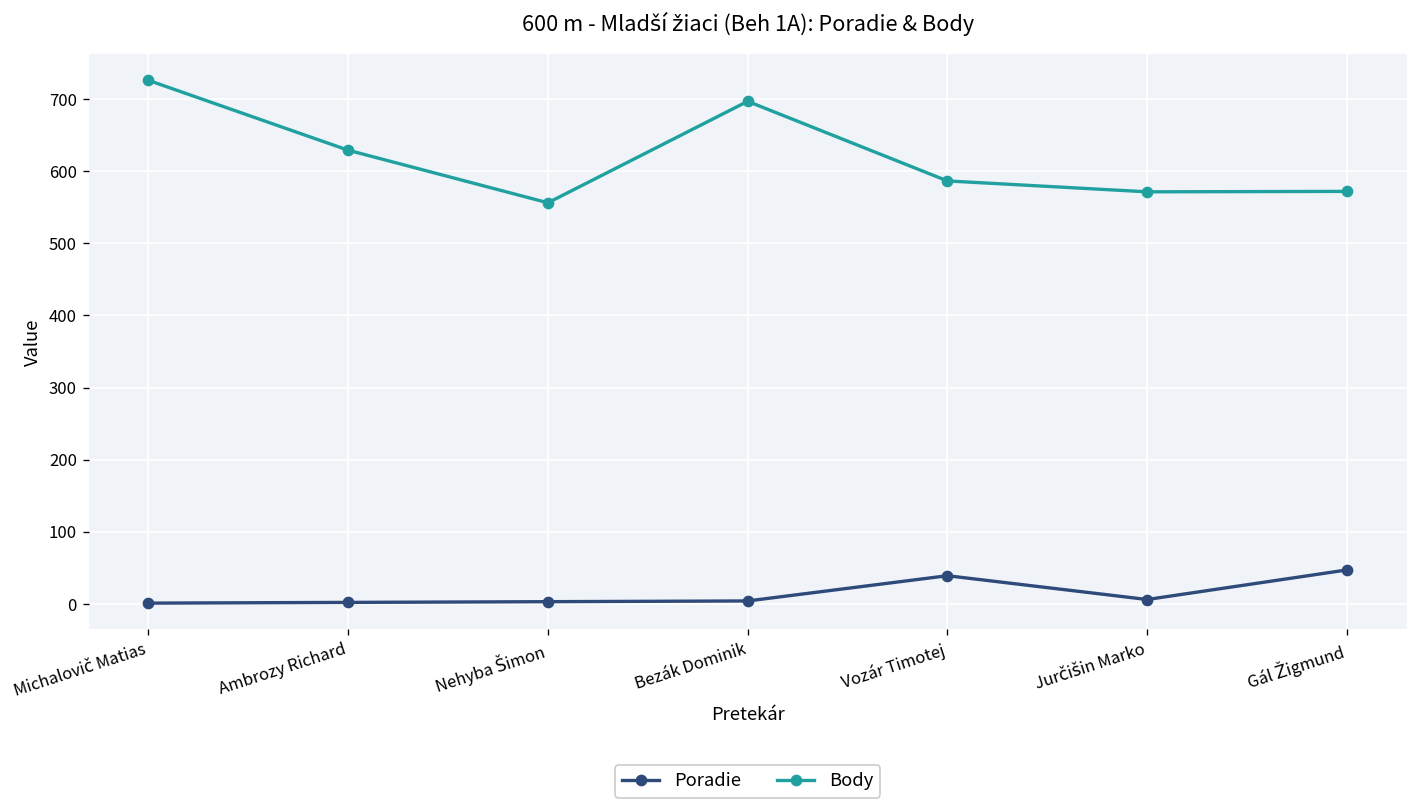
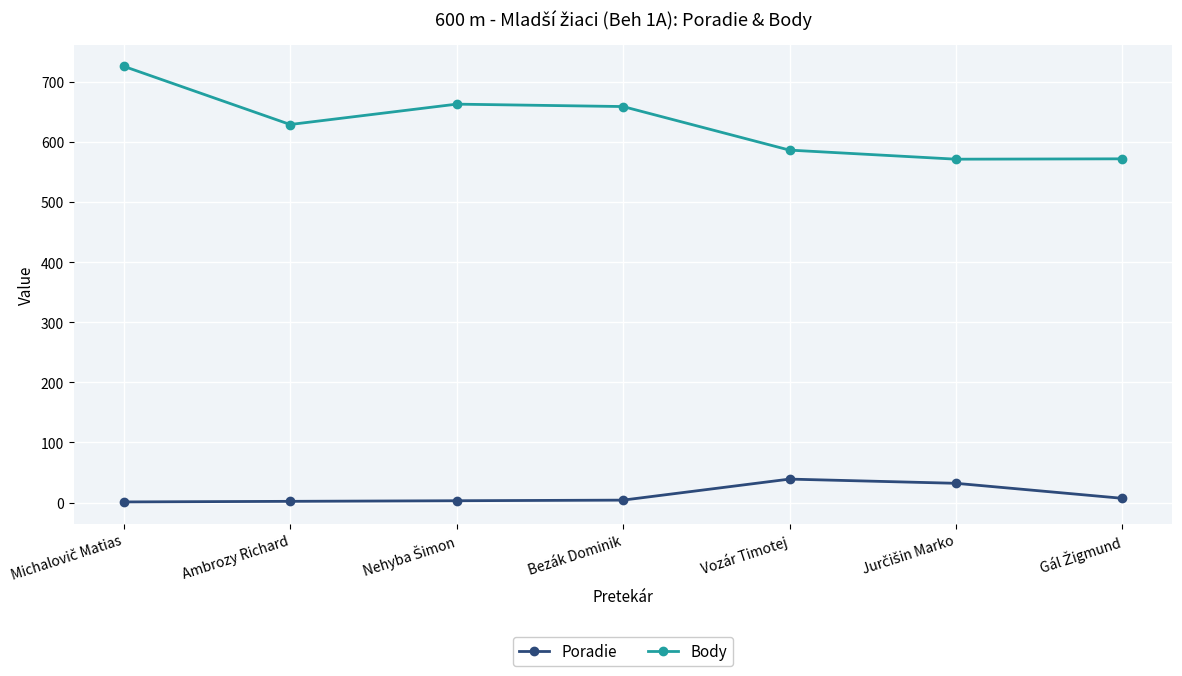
  {
    "Poradie": {
      "Michalovič Matias": 0,
      "Ambrozy Richard": 0,
      "Nehyba Šimon": 0,
      "Bezák Dominik": 0,
      "Vozár Timotej": 40,
-     "Jurčišin Marko": 10,
-     "Gál Žigmund": 50
+     "Jurčišin Marko": 30,
+     "Gál Žigmund": 10
    },
    "Body": {
      "Michalovič Matias": 730,
      "Ambrozy Richard": 630,
-     "Nehyba Šimon": 560,
-     "Bezák Dominik": 700,
+     "Nehyba Šimon": 660,
+     "Bezák Dominik": 660,
      "Vozár Timotej": 590,
      "Jurčišin Marko": 570,
      "Gál Žigmund": 570
    }
  }
